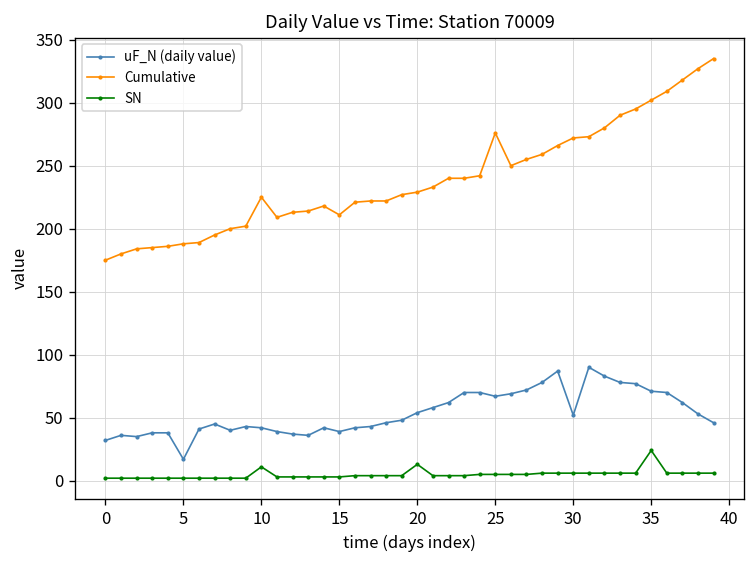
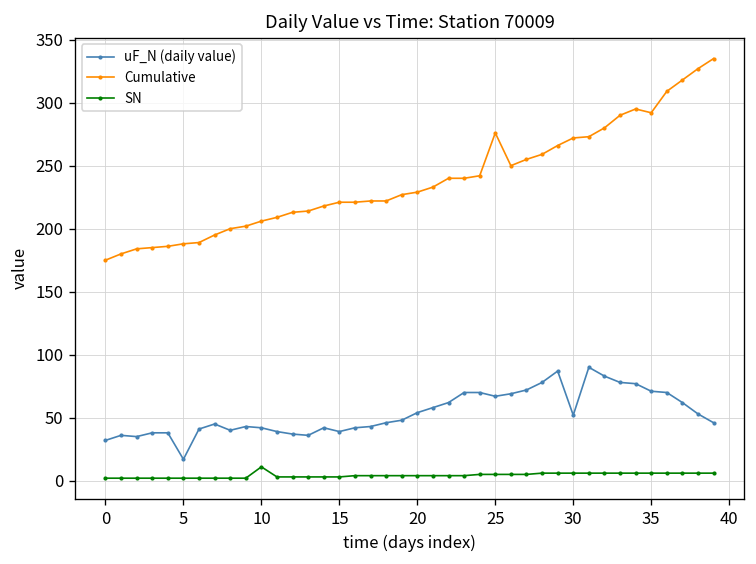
  {
    "uF_N (daily value)": {
      "0": 32,
      "5": 17,
      "10": 42,
      "15": 39,
      "20": 54,
      "25": 67,
      "30": 52,
      "35": 71
    },
    "Cumulative": {
      "0": 175,
      "5": 188,
-     "10": 225,
-     "15": 211,
+     "10": 206,
+     "15": 221,
      "20": 229,
      "25": 276,
      "30": 272,
-     "35": 302
+     "35": 292
    },
    "SN": {
      "0": 2,
      "5": 2,
      "10": 11,
      "15": 3,
-     "20": 13,
+     "20": 4,
      "25": 5,
      "30": 6,
-     "35": 24
+     "35": 6
    }
  }
